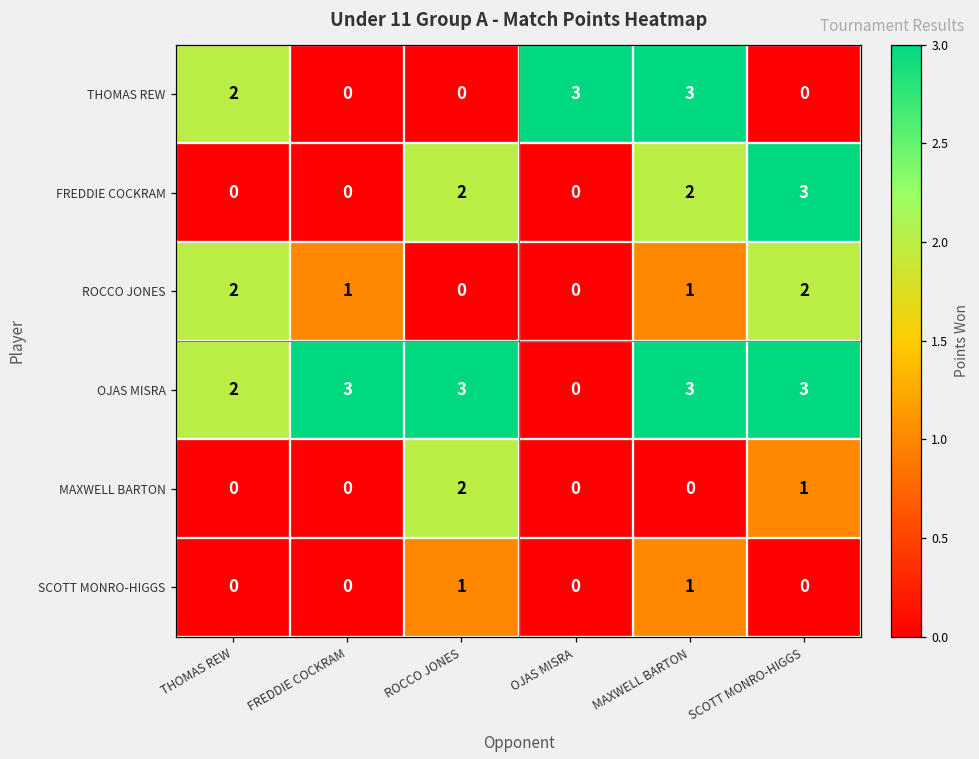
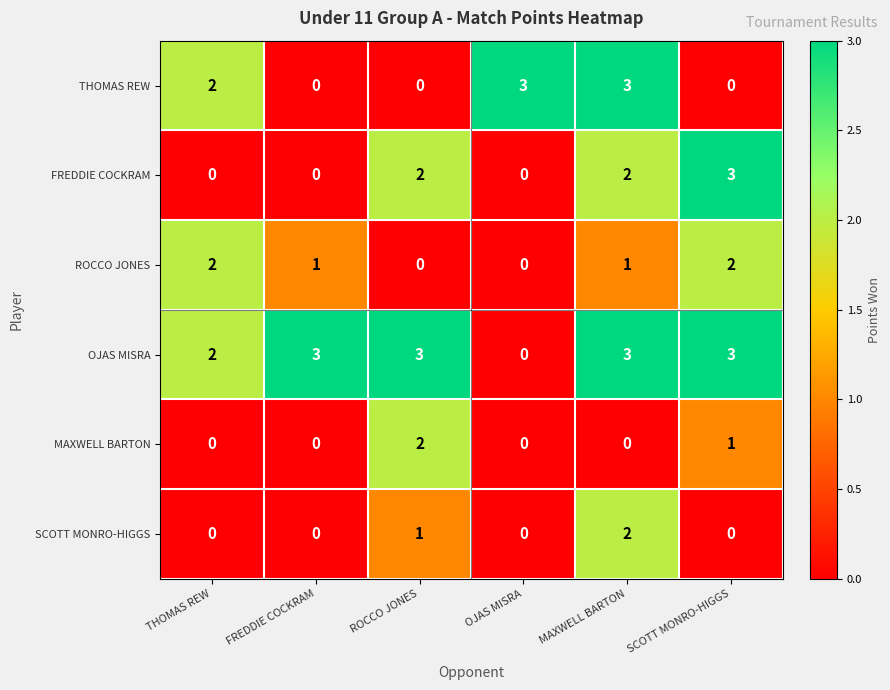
  {
    "THOMAS REW": {
      "THOMAS REW": 2,
      "FREDDIE COCKRAM": 0,
      "ROCCO JONES": 0,
      "OJAS MISRA": 3,
      "MAXWELL BARTON": 3,
      "SCOTT MONRO-HIGGS": 0
    },
    "FREDDIE COCKRAM": {
      "THOMAS REW": 0,
      "FREDDIE COCKRAM": 0,
      "ROCCO JONES": 2,
      "OJAS MISRA": 0,
      "MAXWELL BARTON": 2,
      "SCOTT MONRO-HIGGS": 3
    },
    "ROCCO JONES": {
      "THOMAS REW": 2,
      "FREDDIE COCKRAM": 1,
      "ROCCO JONES": 0,
      "OJAS MISRA": 0,
      "MAXWELL BARTON": 1,
      "SCOTT MONRO-HIGGS": 2
    },
    "OJAS MISRA": {
      "THOMAS REW": 2,
      "FREDDIE COCKRAM": 3,
      "ROCCO JONES": 3,
      "OJAS MISRA": 0,
      "MAXWELL BARTON": 3,
      "SCOTT MONRO-HIGGS": 3
    },
    "MAXWELL BARTON": {
      "THOMAS REW": 0,
      "FREDDIE COCKRAM": 0,
      "ROCCO JONES": 2,
      "OJAS MISRA": 0,
      "MAXWELL BARTON": 0,
      "SCOTT MONRO-HIGGS": 1
    },
    "SCOTT MONRO-HIGGS": {
      "THOMAS REW": 0,
      "FREDDIE COCKRAM": 0,
      "ROCCO JONES": 1,
      "OJAS MISRA": 0,
-     "MAXWELL BARTON": 1,
+     "MAXWELL BARTON": 2,
      "SCOTT MONRO-HIGGS": 0
    }
  }
